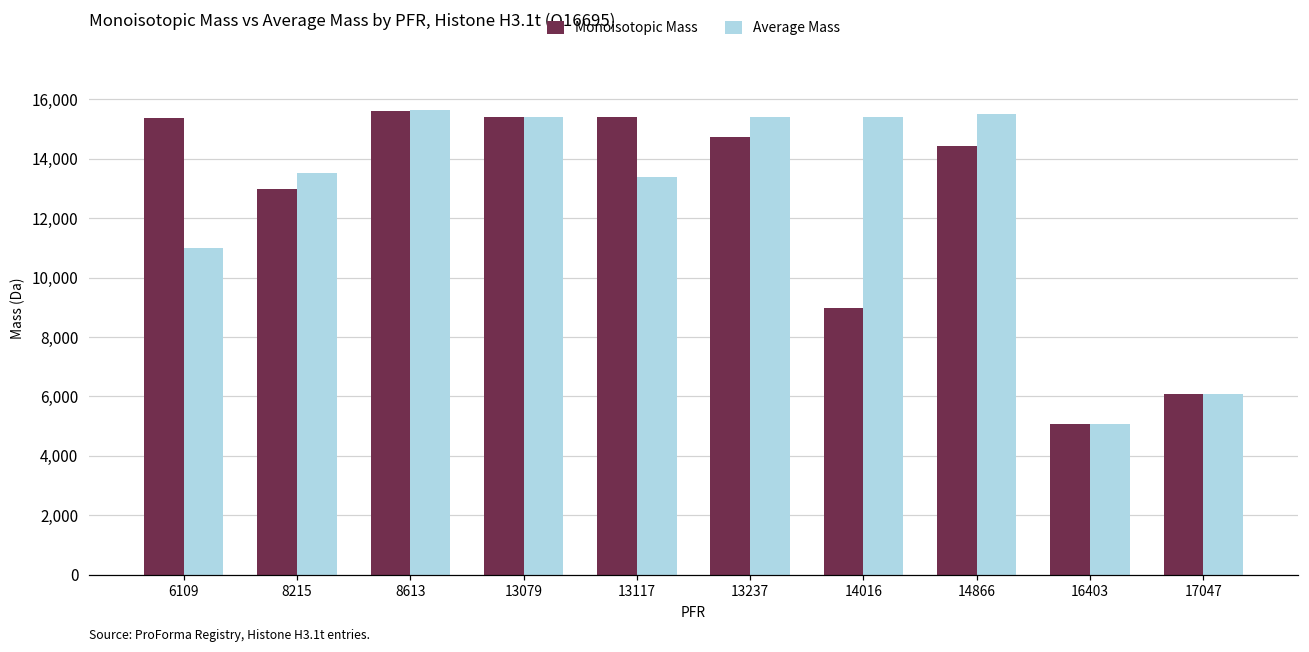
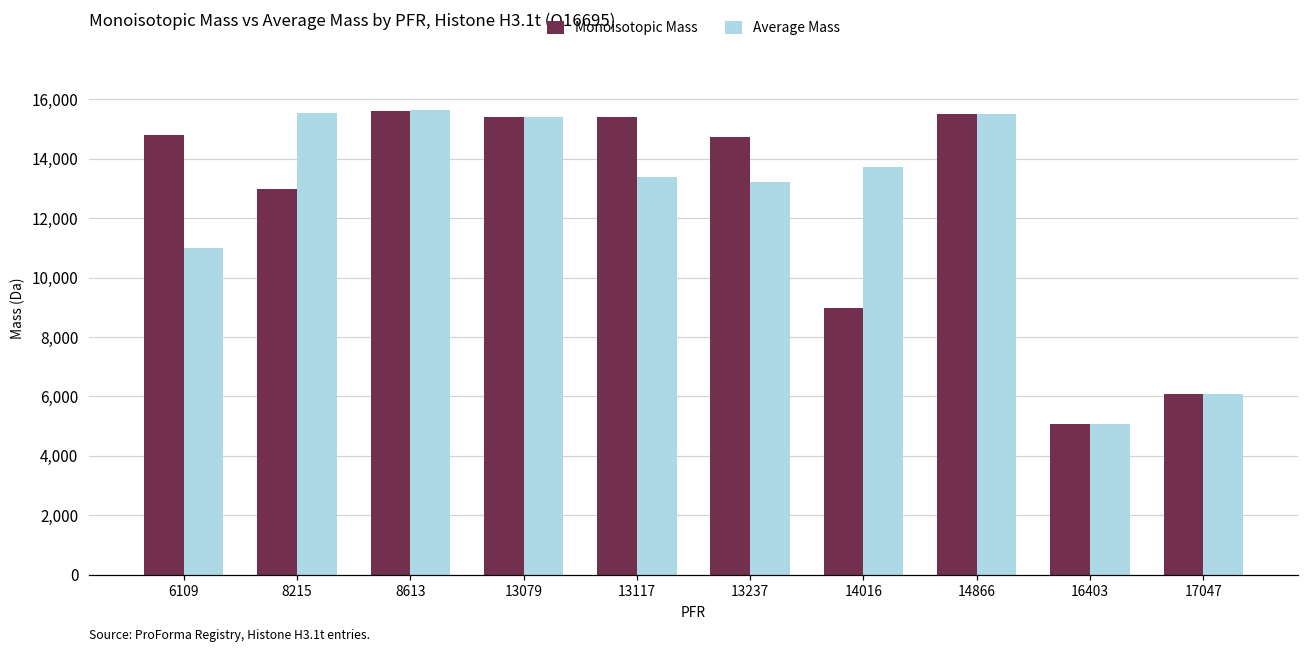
  {
    "Monoisotopic Mass": {
-     "6109": "15,400",
+     "6109": "14,800",
      "8215": "13,000",
      "8613": "15,600",
      "13079": "15,400",
      "13117": "15,400",
      "13237": "14,700",
      "14016": "9,000",
-     "14866": "14,400",
+     "14866": "15,500",
      "16403": "5,100",
      "17047": "6,100"
    },
    "Average Mass": {
      "6109": "11,000",
-     "8215": "13,500",
+     "8215": "15,600",
      "8613": "15,600",
      "13079": "15,400",
      "13117": "13,400",
-     "13237": "15,400",
-     "14016": "15,400",
+     "13237": "13,200",
+     "14016": "13,700",
      "14866": "15,500",
      "16403": "5,100",
      "17047": "6,100"
    }
  }
